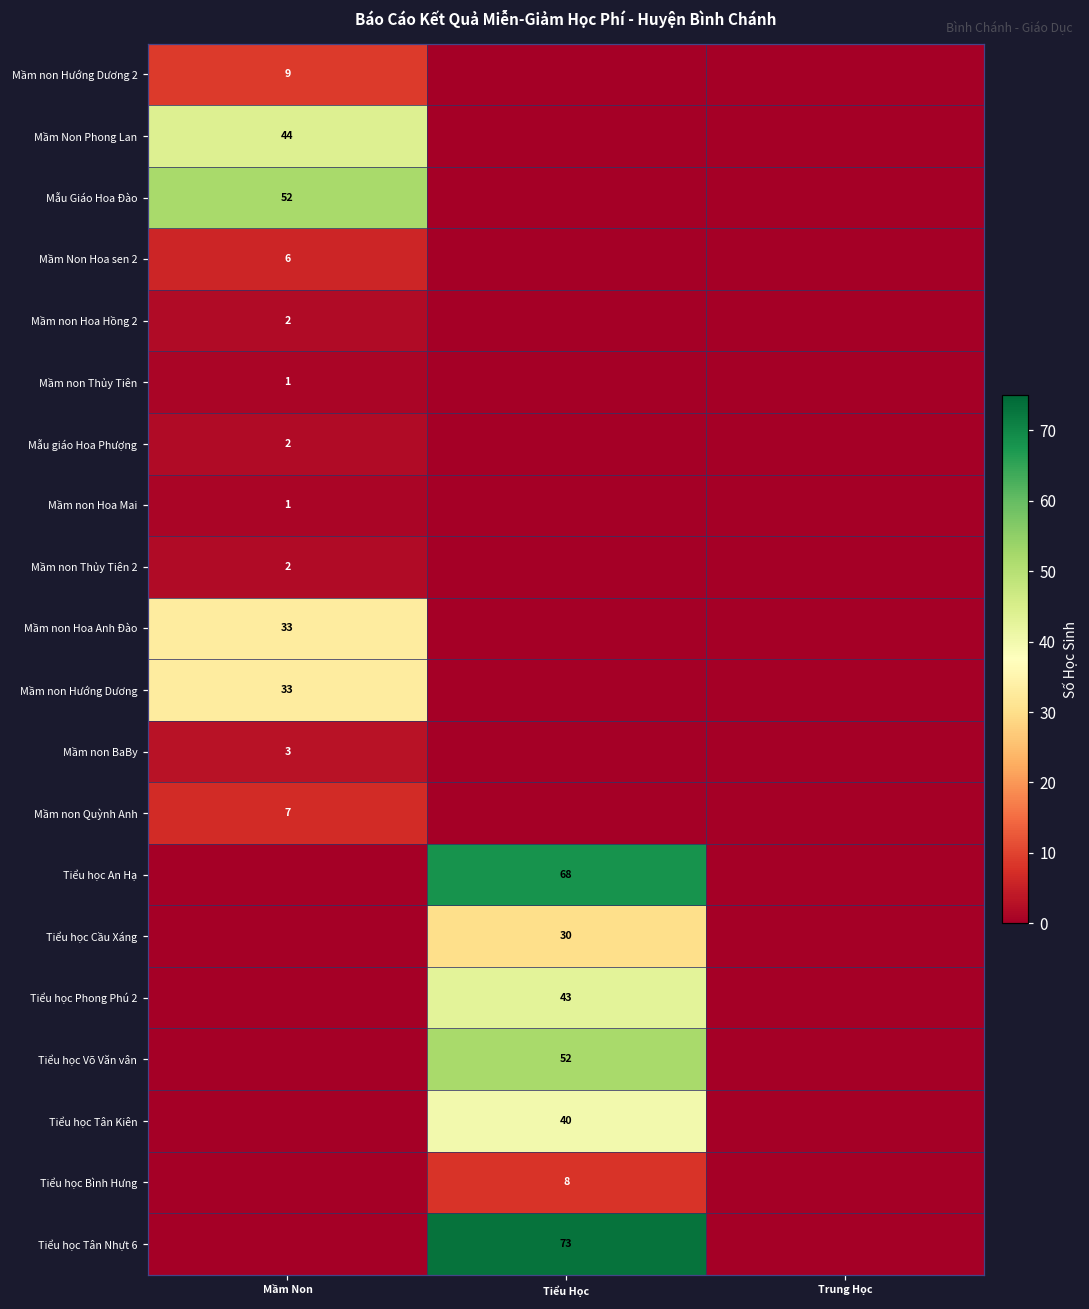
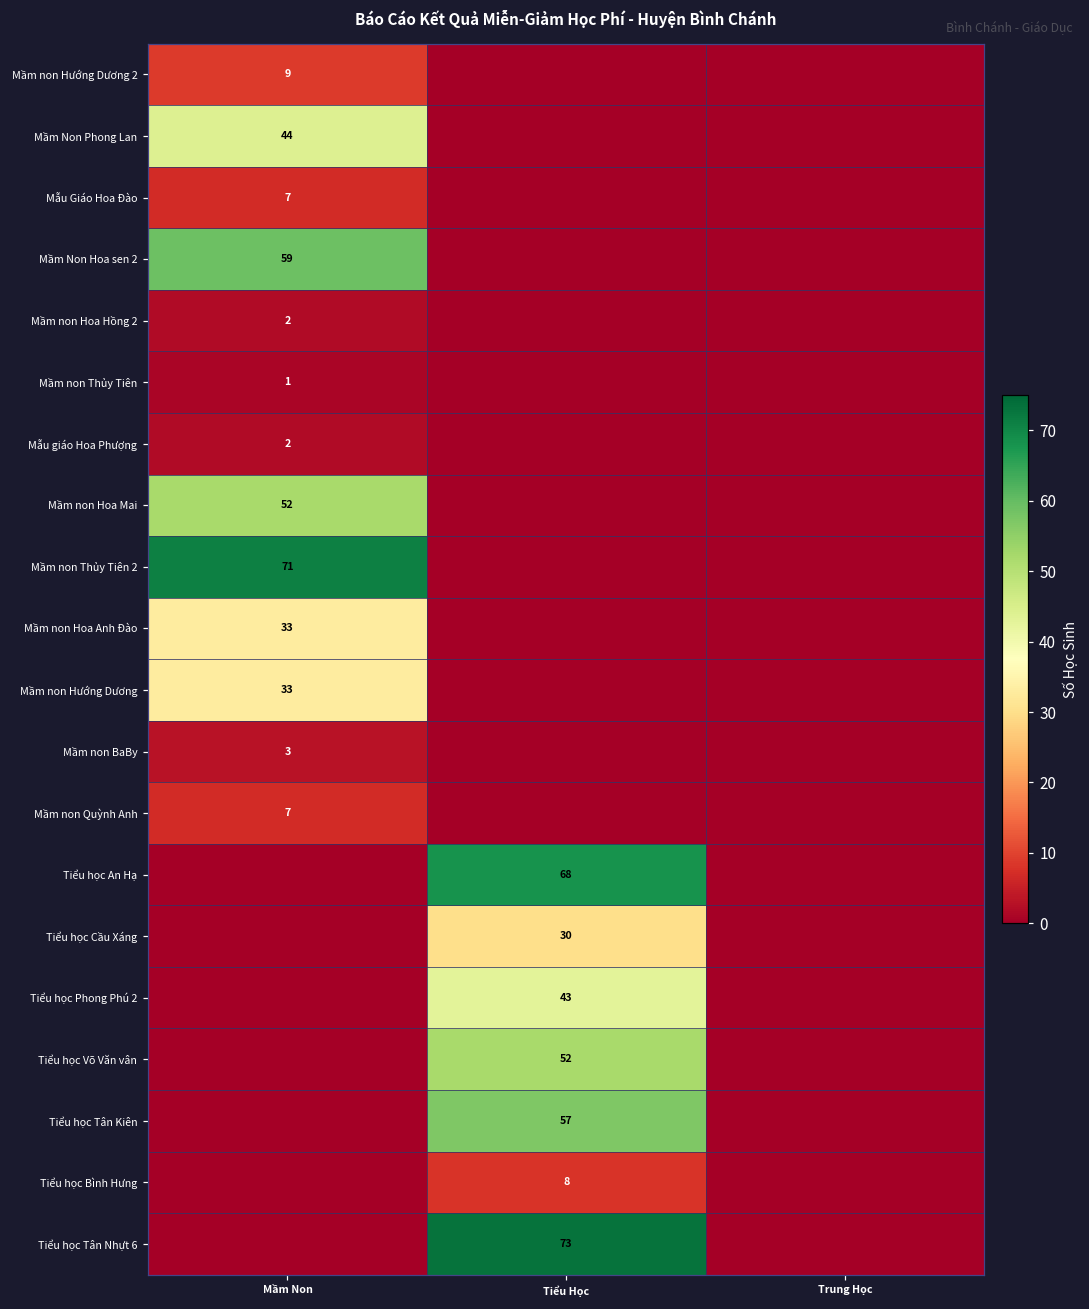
  {
    "Mầm non Hướng Dương 2": {
      "Mầm Non": 9
    },
    "Mầm Non Phong Lan": {
      "Mầm Non": 44
    },
    "Mẫu Giáo Hoa Đào": {
-     "Mầm Non": 52
+     "Mầm Non": 7
    },
    "Mầm Non Hoa sen 2": {
-     "Mầm Non": 6
+     "Mầm Non": 59
    },
    "Mầm non Hoa Hồng 2": {
      "Mầm Non": 2
    },
    "Mầm non Thủy Tiên": {
      "Mầm Non": 1
    },
    "Mẫu giáo Hoa Phượng": {
      "Mầm Non": 2
    },
    "Mầm non Hoa Mai": {
-     "Mầm Non": 1
+     "Mầm Non": 52
    },
    "Mầm non Thủy Tiên 2": {
-     "Mầm Non": 2
+     "Mầm Non": 71
    },
    "Mầm non Hoa Anh Đào": {
      "Mầm Non": 33
    },
    "Mầm non Hướng Dương": {
      "Mầm Non": 33
    },
    "Mầm non BaBy": {
      "Mầm Non": 3
    },
    "Mầm non Quỳnh Anh": {
      "Mầm Non": 7
    },
    "Tiểu học An Hạ": {
      "Tiểu Học": 68
    },
    "Tiểu học Cầu Xáng": {
      "Tiểu Học": 30
    },
    "Tiểu học Phong Phú 2": {
      "Tiểu Học": 43
    },
    "Tiểu học Võ Văn vân": {
      "Tiểu Học": 52
    },
    "Tiểu học Tân Kiên": {
-     "Tiểu Học": 40
+     "Tiểu Học": 57
    },
    "Tiểu học Bình Hưng": {
      "Tiểu Học": 8
    },
    "Tiểu học Tân Nhựt 6": {
      "Tiểu Học": 73
    }
  }
